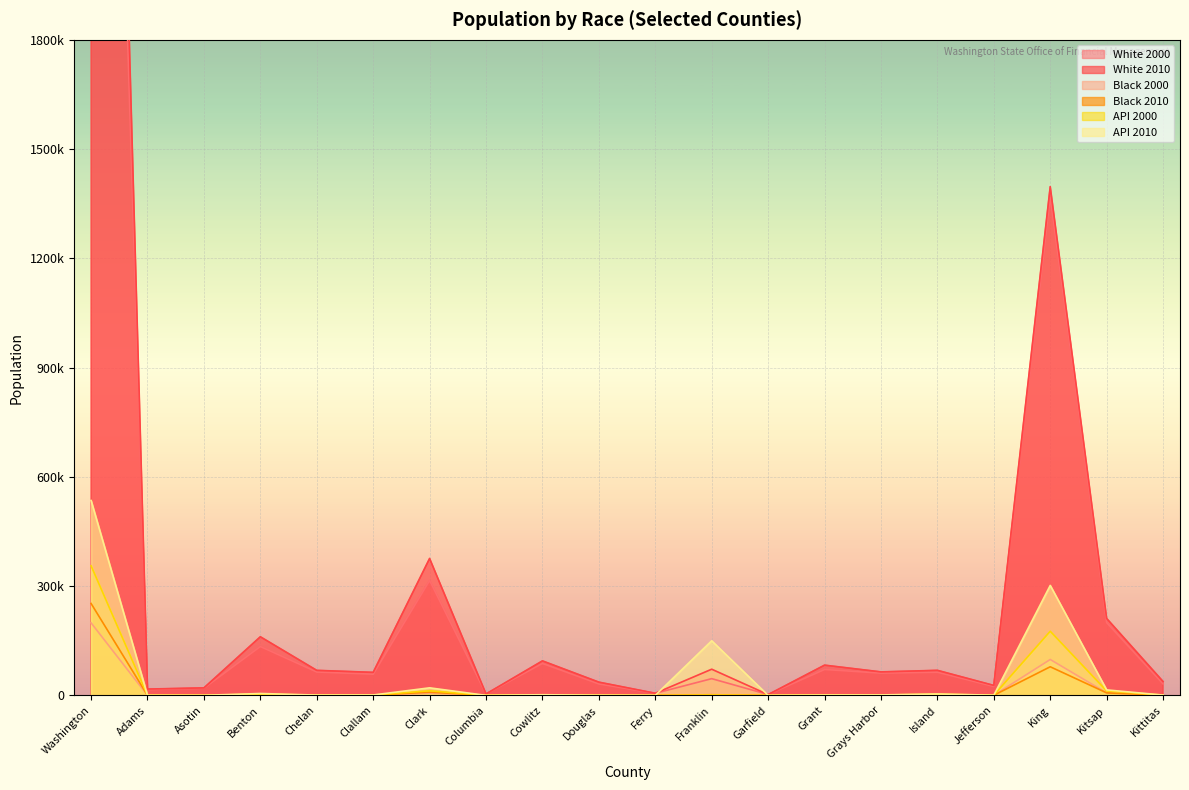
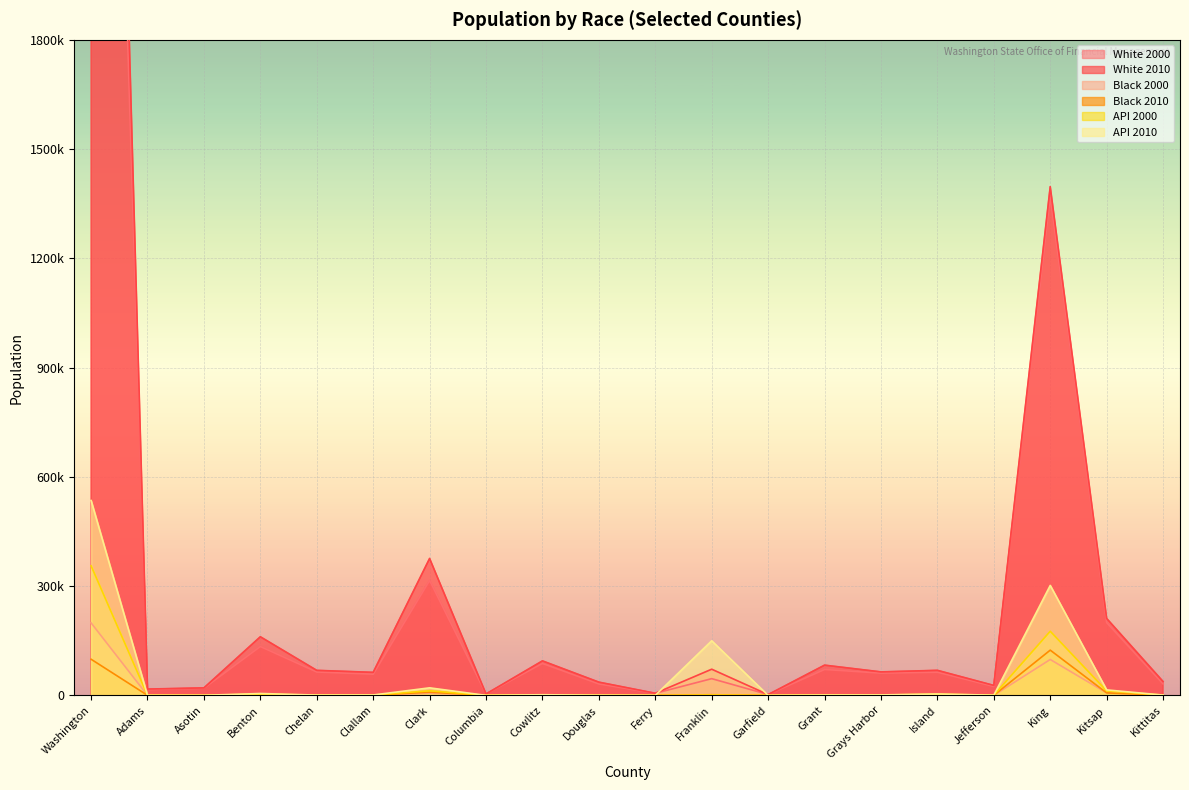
  {
    "Black 2010": {
-     "Washington": 250000,
-     "King": 80000
+     "Washington": 100000,
+     "King": 120000
    },
    "API 2000": {
      "Washington": 360000,
      "King": 180000
    },
    "API 2010": {
      "Washington": 540000,
      "Clark": 20000,
      "Franklin": 150000,
      "King": 300000
    }
  }
